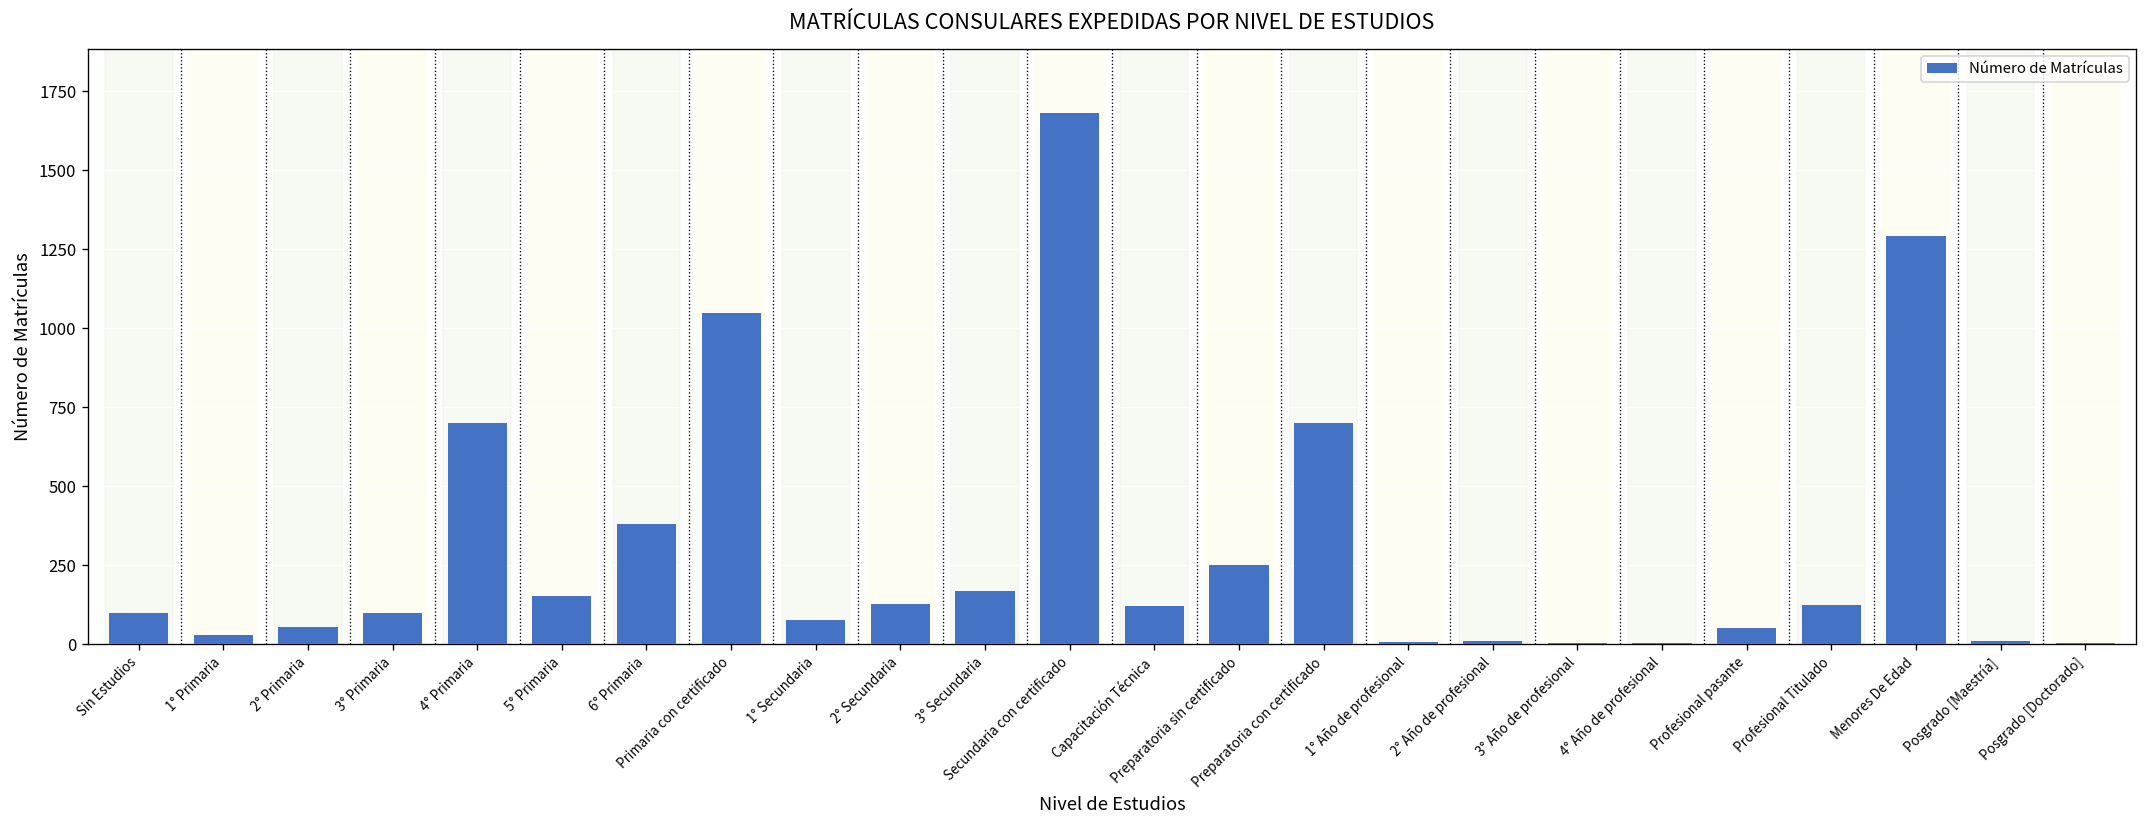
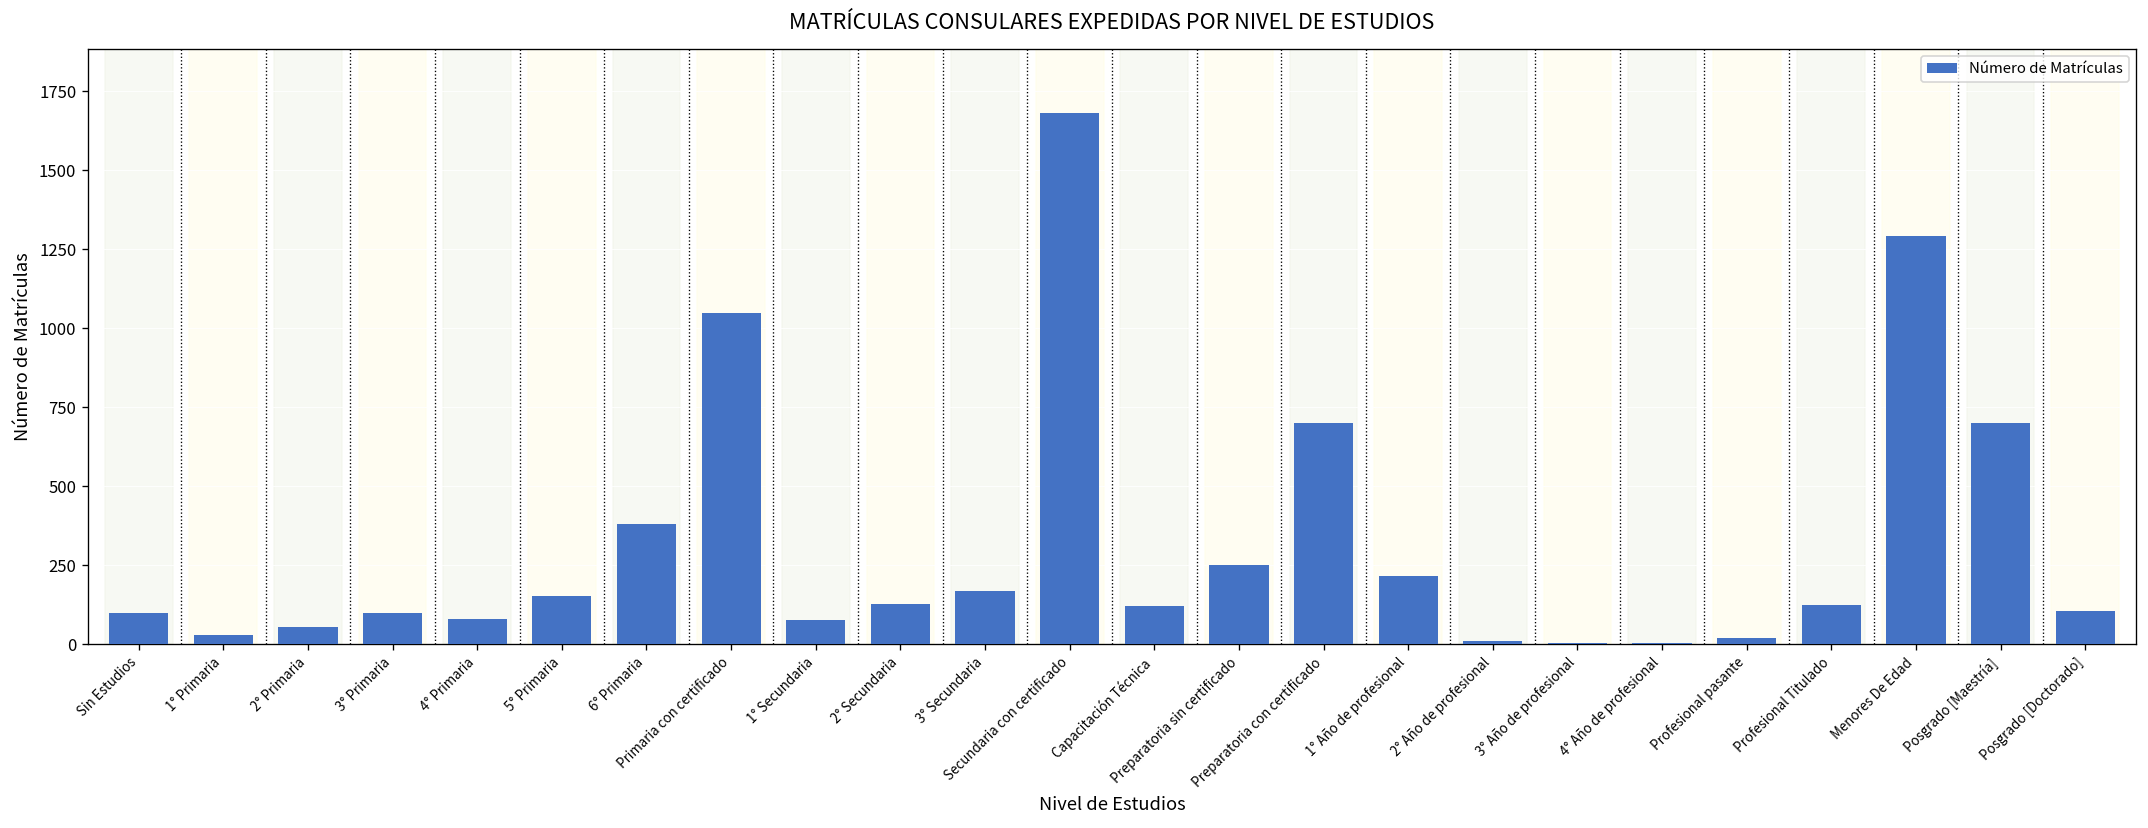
  {
    "Sin Estudios": 100,
    "1° Primaria": 30,
    "2° Primaria": 50,
    "3° Primaria": 100,
-   "4° Primaria": 700,
+   "4° Primaria": 80,
    "5° Primaria": 150,
    "6° Primaria": 380,
    "Primaria con certificado": 1050,
    "1° Secundaria": 80,
    "2° Secundaria": 130,
    "3° Secundaria": 170,
    "Secundaria con certificado": 1680,
    "Capacitación Técnica": 120,
    "Preparatoria sin certificado": 250,
    "Preparatoria con certificado": 700,
-   "1° Año de profesional": 10,
-   "Profesional pasante": 50,
+   "1° Año de profesional": 210,
+   "Profesional pasante": 20,
    "Profesional Titulado": 120,
    "Menores De Edad": 1290,
-   "Posgrado [Maestría]": 10,
-   "Posgrado [Doctorado]": 0
+   "Posgrado [Maestría]": 700,
+   "Posgrado [Doctorado]": 100
  }
